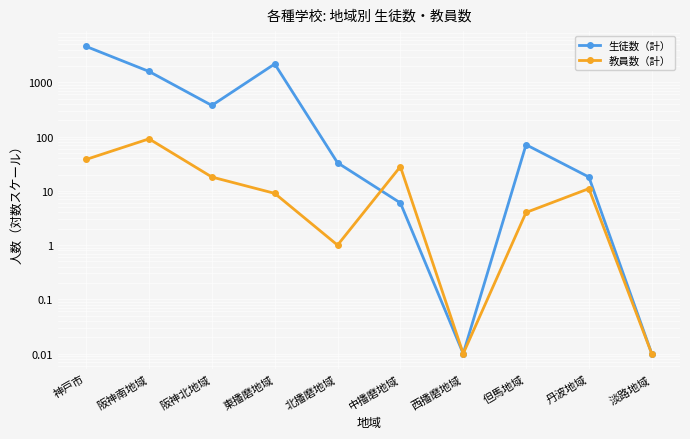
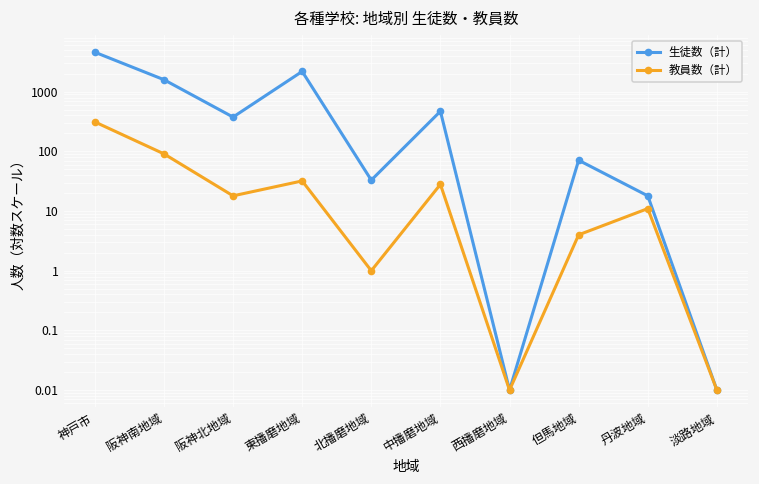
  {
    "生徒数（計）": {
      "神戸市": 5000,
      "阪神南地域": 1600,
      "阪神北地域": 400,
      "東播磨地域": 2200,
      "北播磨地域": 30,
-     "中播磨地域": 6,
+     "中播磨地域": 500,
      "但馬地域": 70,
      "丹波地域": 18
    },
    "教員数（計）": {
-     "神戸市": 40,
+     "神戸市": 300,
      "阪神南地域": 90,
      "阪神北地域": 18,
-     "東播磨地域": 9,
+     "東播磨地域": 30,
      "北播磨地域": 1,
      "中播磨地域": 30,
      "但馬地域": 4,
      "丹波地域": 11
    }
  }
